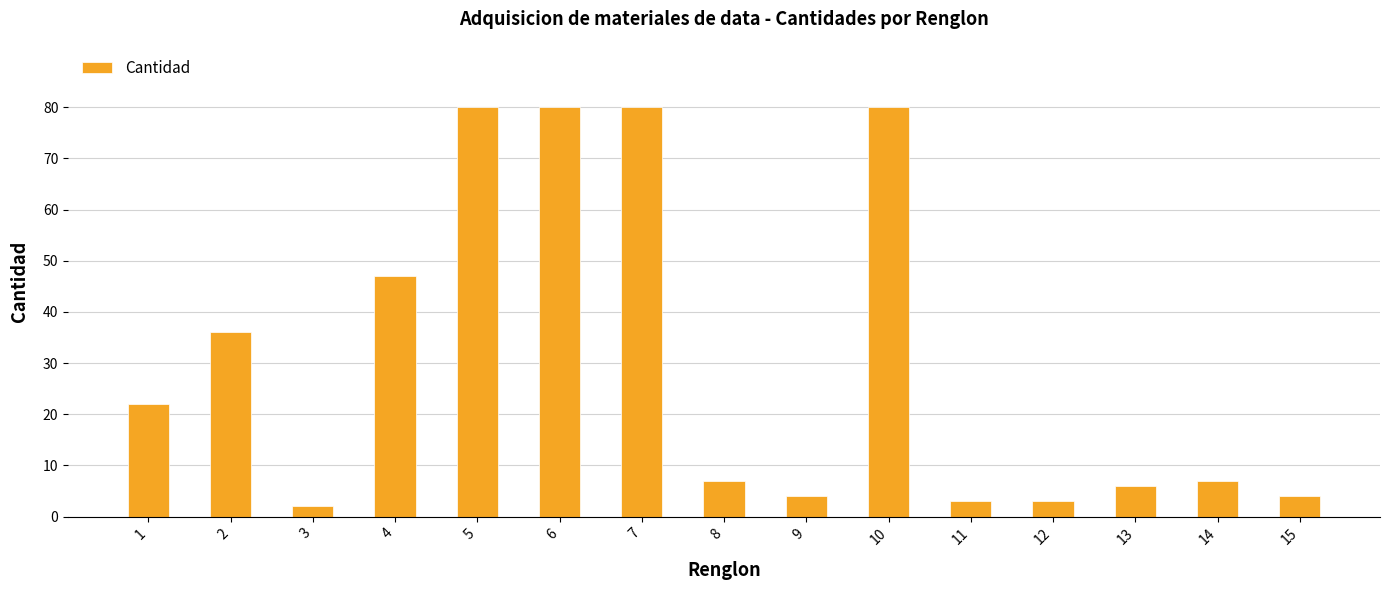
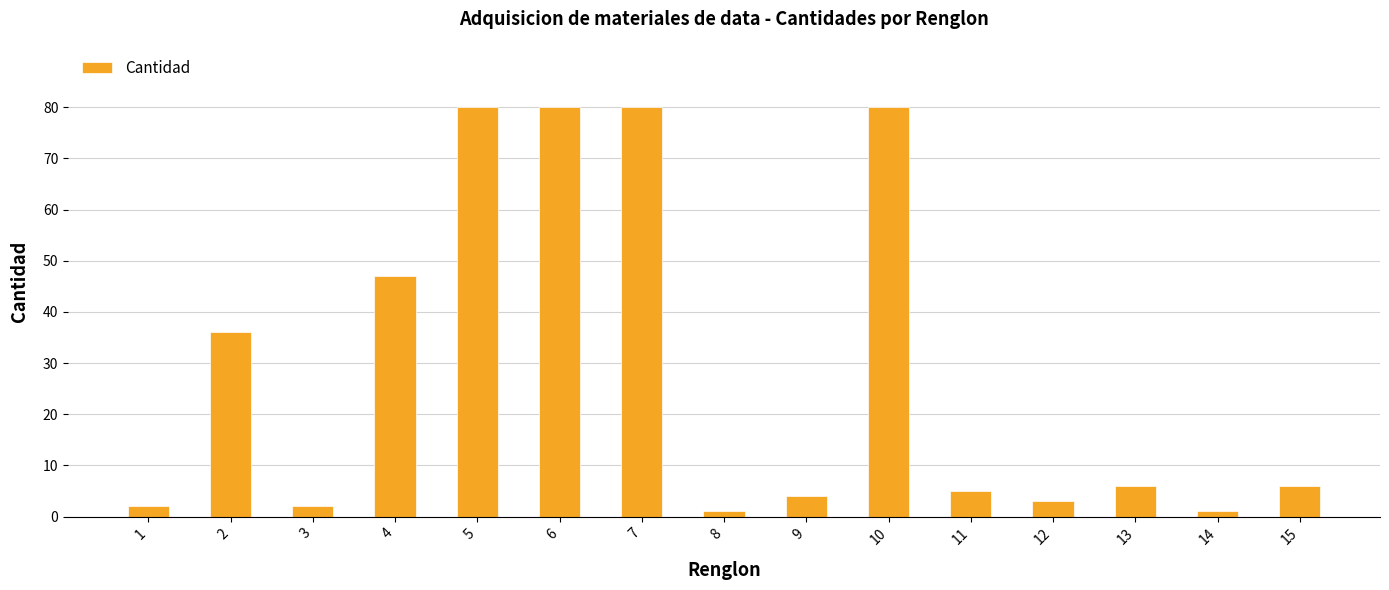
  {
-   "1": 22,
+   "1": 2,
    "2": 36,
    "3": 2,
    "4": 47,
    "5": 80,
    "6": 80,
    "7": 80,
-   "8": 7,
+   "8": 1,
    "9": 4,
    "10": 80,
-   "11": 3,
+   "11": 5,
    "12": 3,
    "13": 6,
-   "14": 7,
-   "15": 4
+   "14": 1,
+   "15": 6
  }
